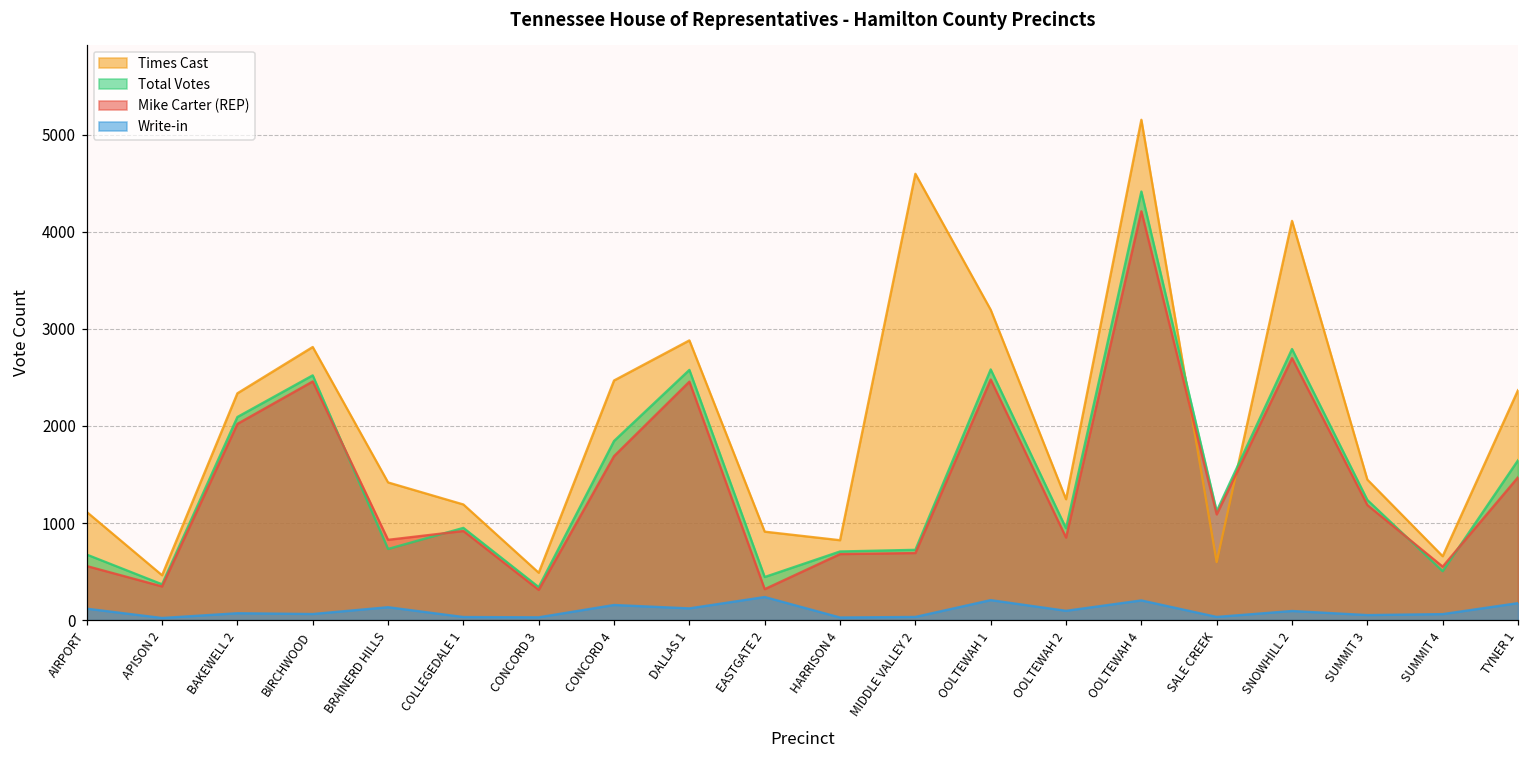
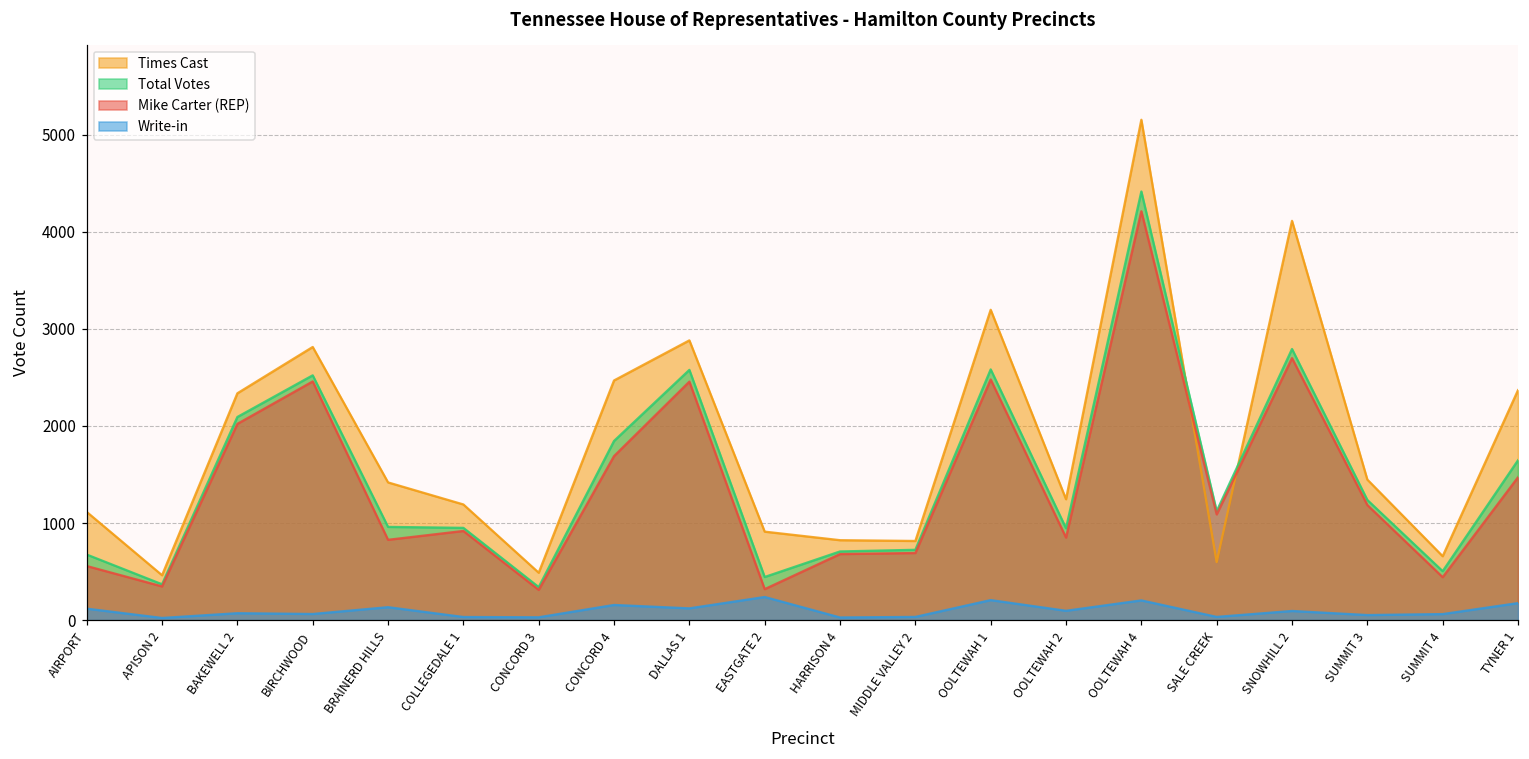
  {
    "Times Cast": {
      "AIRPORT": 1100,
      "APISON 2": 500,
      "BAKEWELL 2": 2300,
      "BIRCHWOOD": 2800,
      "BRAINERD HILLS": 1400,
      "COLLEGEDALE 1": 1200,
      "CONCORD 3": 500,
      "CONCORD 4": 2500,
      "DALLAS 1": 2900,
      "EASTGATE 2": 900,
      "HARRISON 4": 800,
-     "MIDDLE VALLEY 2": 4600,
+     "MIDDLE VALLEY 2": 800,
      "OOLTEWAH 1": 3200,
      "OOLTEWAH 2": 1200,
      "OOLTEWAH 4": 5200,
      "SALE CREEK": 600,
      "SNOWHILL 2": 4100,
      "SUMMIT 3": 1400,
      "SUMMIT 4": 700,
      "TYNER 1": 2400
    },
    "Total Votes": {
      "AIRPORT": 700,
      "BAKEWELL 2": 2100,
      "BIRCHWOOD": 2500,
-     "BRAINERD HILLS": 700,
+     "BRAINERD HILLS": 1000,
      "COLLEGEDALE 1": 1000,
      "CONCORD 3": 300,
      "CONCORD 4": 1800,
      "DALLAS 1": 2600,
      "EASTGATE 2": 400,
      "MIDDLE VALLEY 2": 700,
      "OOLTEWAH 1": 2600,
      "OOLTEWAH 2": 900,
      "OOLTEWAH 4": 4400,
      "SALE CREEK": 1100,
      "SNOWHILL 2": 2800,
      "SUMMIT 3": 1200,
      "SUMMIT 4": 500,
      "TYNER 1": 1600
    },
    "Mike Carter (REP)": {
      "AIRPORT": 600,
      "BAKEWELL 2": 2000,
      "BIRCHWOOD": 2500,
      "BRAINERD HILLS": 800,
      "COLLEGEDALE 1": 900,
      "CONCORD 3": 300,
      "CONCORD 4": 1700,
      "DALLAS 1": 2500,
      "EASTGATE 2": 300,
      "MIDDLE VALLEY 2": 700,
      "OOLTEWAH 1": 2500,
      "OOLTEWAH 2": 900,
      "OOLTEWAH 4": 4200,
      "SALE CREEK": 1100,
      "SNOWHILL 2": 2700,
      "SUMMIT 3": 1200,
-     "SUMMIT 4": 600,
+     "SUMMIT 4": 400,
      "TYNER 1": 1500
    },
    "Write-in": {
      "AIRPORT": 100,
      "APISON 2": 0,
      "BAKEWELL 2": 100,
      "BIRCHWOOD": 100,
      "BRAINERD HILLS": 100,
      "COLLEGEDALE 1": 0,
      "CONCORD 3": 0,
      "CONCORD 4": 200,
      "DALLAS 1": 100,
      "EASTGATE 2": 200,
      "HARRISON 4": 0,
      "MIDDLE VALLEY 2": 0,
      "OOLTEWAH 1": 200,
      "OOLTEWAH 2": 100,
      "OOLTEWAH 4": 200,
      "SALE CREEK": 0,
      "SNOWHILL 2": 100,
      "SUMMIT 3": 100,
      "SUMMIT 4": 100,
      "TYNER 1": 200
    }
  }
